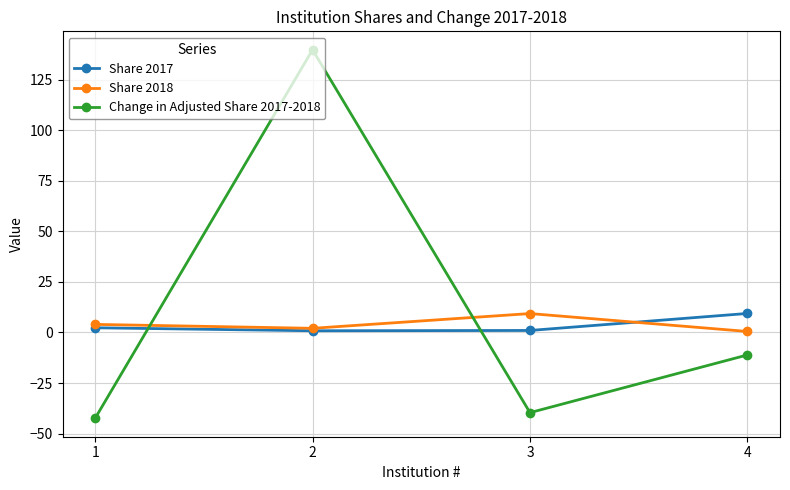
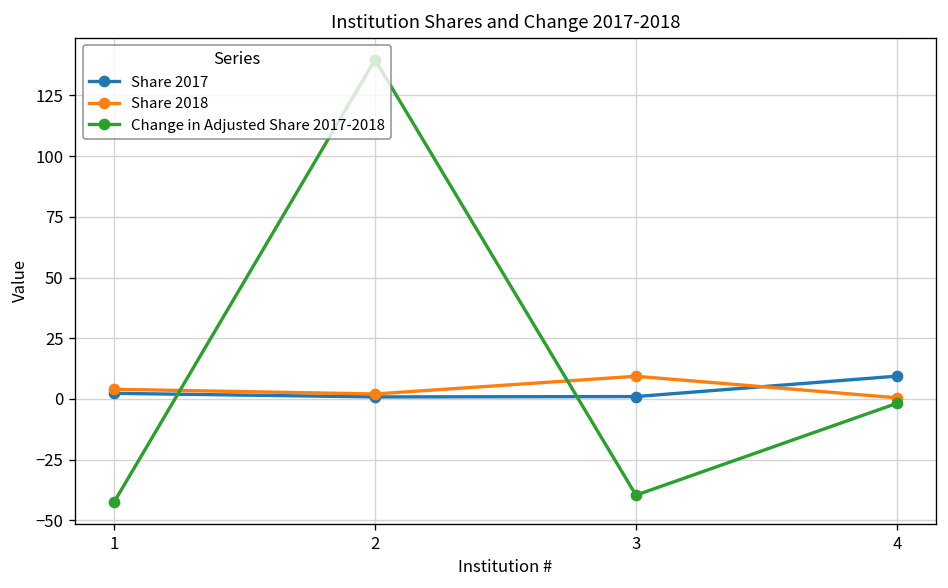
  {
    "Share 2017": {
      "1": 2,
      "3": 1,
      "4": 9
    },
    "Share 2018": {
      "1": 4,
      "3": 9,
      "4": 1
    },
    "Change in Adjusted Share 2017-2018": {
      "1": -42,
      "3": -40,
-     "4": -11
+     "4": -2
    }
  }
